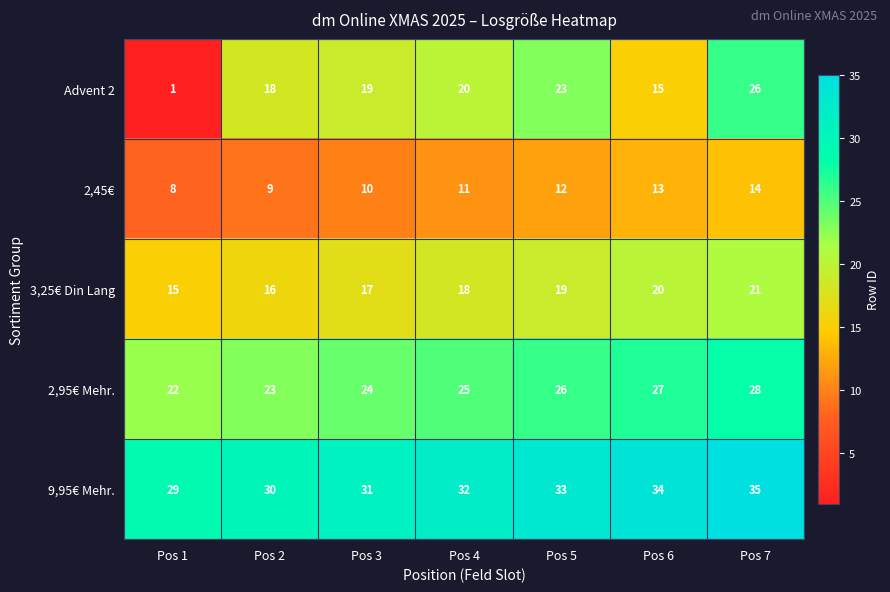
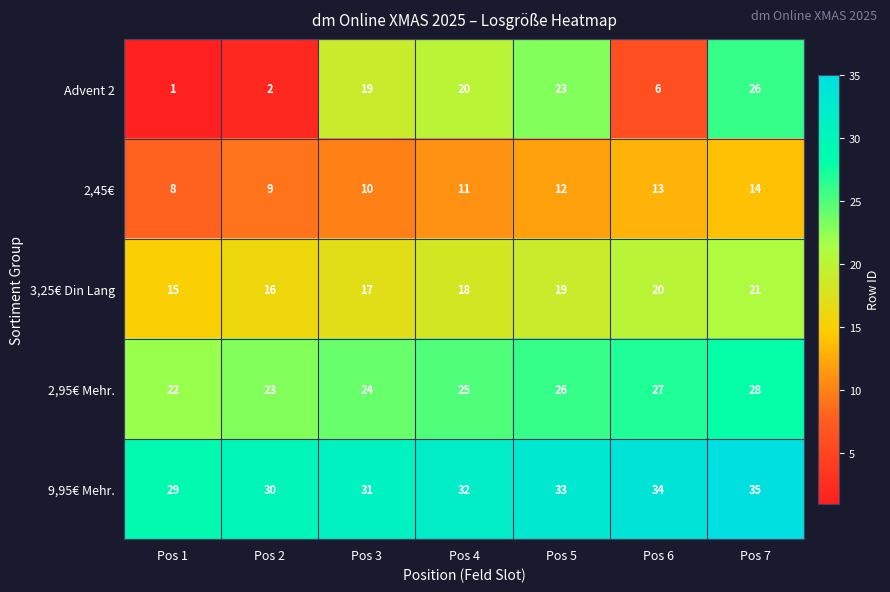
  {
    "Advent 2": {
      "Pos 1": 1,
-     "Pos 2": 18,
+     "Pos 2": 2,
      "Pos 3": 19,
      "Pos 4": 20,
      "Pos 5": 23,
-     "Pos 6": 15,
+     "Pos 6": 6,
      "Pos 7": 26
    },
    "2,45€": {
      "Pos 1": 8,
      "Pos 2": 9,
      "Pos 3": 10,
      "Pos 4": 11,
      "Pos 5": 12,
      "Pos 6": 13,
      "Pos 7": 14
    },
    "3,25€ Din Lang": {
      "Pos 1": 15,
      "Pos 2": 16,
      "Pos 3": 17,
      "Pos 4": 18,
      "Pos 5": 19,
      "Pos 6": 20,
      "Pos 7": 21
    },
    "2,95€ Mehr.": {
      "Pos 1": 22,
      "Pos 2": 23,
      "Pos 3": 24,
      "Pos 4": 25,
      "Pos 5": 26,
      "Pos 6": 27,
      "Pos 7": 28
    },
    "9,95€ Mehr.": {
      "Pos 1": 29,
      "Pos 2": 30,
      "Pos 3": 31,
      "Pos 4": 32,
      "Pos 5": 33,
      "Pos 6": 34,
      "Pos 7": 35
    }
  }
